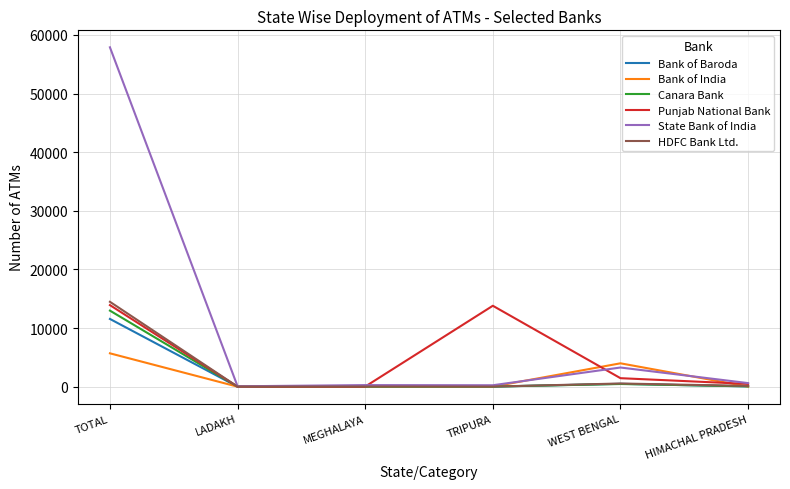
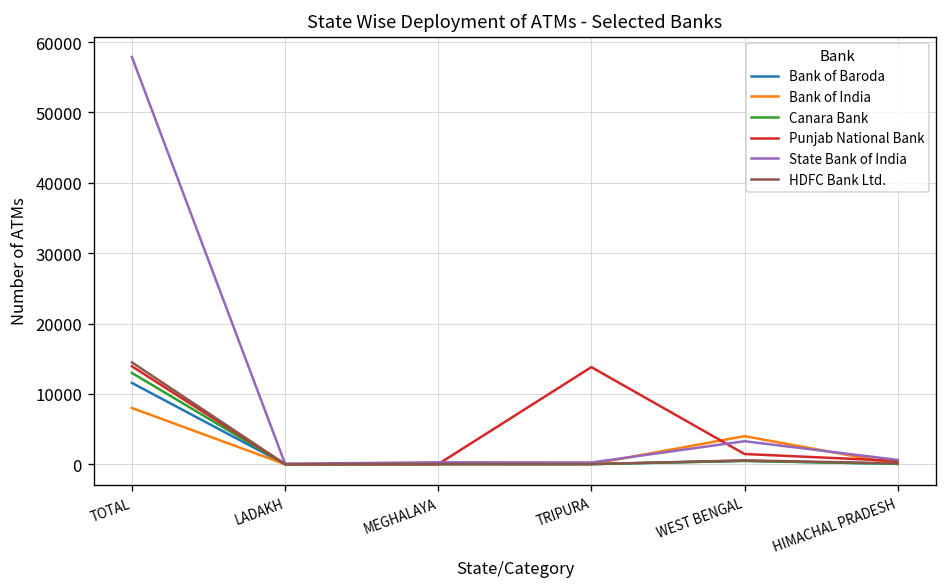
  {
    "Bank of Baroda": {
      "TOTAL": 12000
    },
    "Bank of India": {
-     "TOTAL": 6000,
+     "TOTAL": 8000,
      "WEST BENGAL": 4000
    },
    "Canara Bank": {
      "TOTAL": 13000
    },
    "Punjab National Bank": {
      "TOTAL": 14000,
      "TRIPURA": 14000,
      "WEST BENGAL": 1000
    },
    "State Bank of India": {
      "TOTAL": 58000,
      "WEST BENGAL": 3000
    },
    "HDFC Bank Ltd.": {
      "TOTAL": 14000
    }
  }
